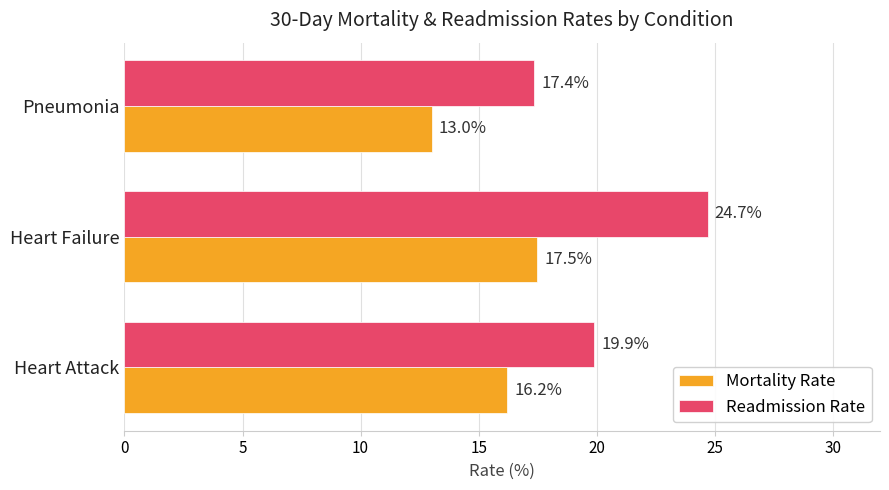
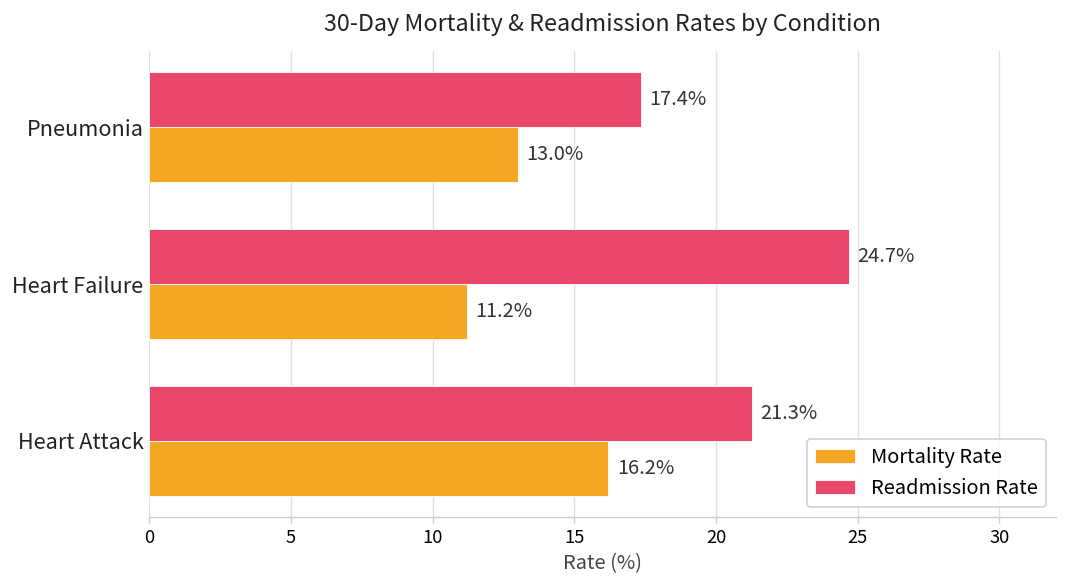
  {
    "Mortality Rate": {
      "Pneumonia": "13.0%",
-     "Heart Failure": "17.5%",
+     "Heart Failure": "11.2%",
      "Heart Attack": "16.2%"
    },
    "Readmission Rate": {
      "Pneumonia": "17.4%",
      "Heart Failure": "24.7%",
-     "Heart Attack": "19.9%"
+     "Heart Attack": "21.3%"
    }
  }
